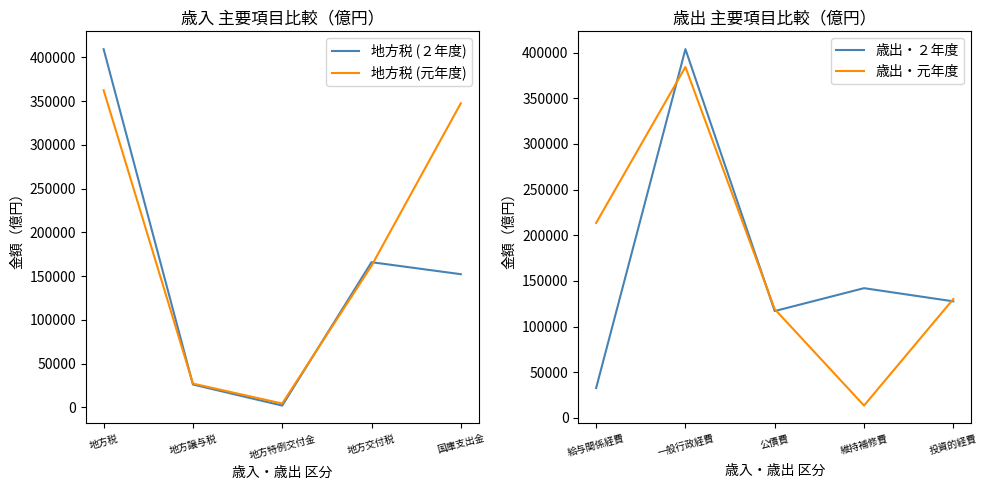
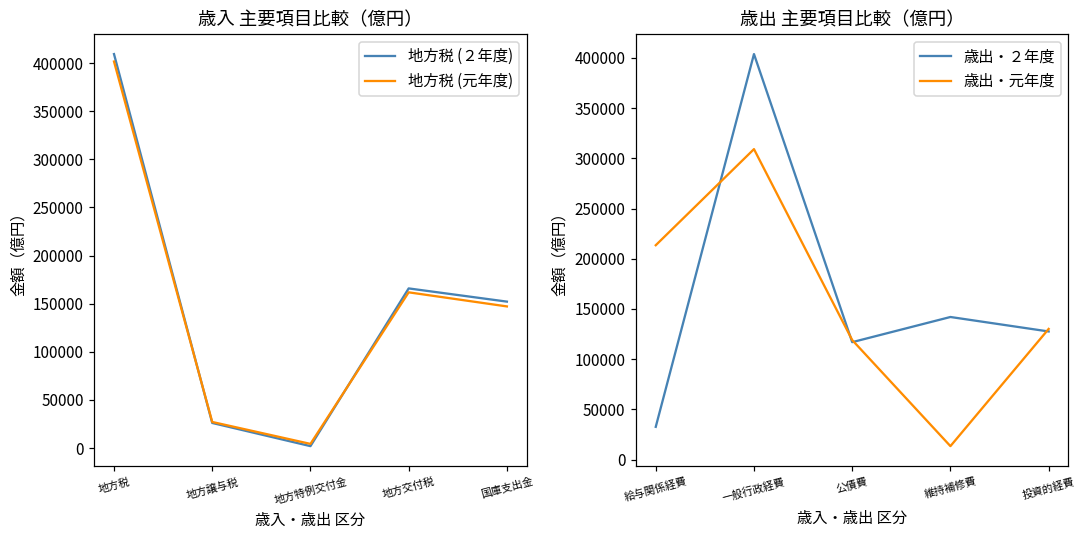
  {
    "歳入 主要項目比較（億円）": {
      "地方税 (２年度)": {
        "地方税": 410000,
        "地方交付税": 170000,
        "国庫支出金": 150000
      },
      "地方税 (元年度)": {
-       "地方税": 360000,
+       "地方税": 400000,
        "地方交付税": 160000,
-       "国庫支出金": 350000
+       "国庫支出金": 150000
      }
    },
    "歳出 主要項目比較（億円）": {
      "歳出・２年度": {
        "給与関係経費": 30000,
        "一般行政経費": 400000,
        "維持補修費": 140000
      },
      "歳出・元年度": {
        "給与関係経費": 210000,
-       "一般行政経費": 380000,
+       "一般行政経費": 310000,
        "維持補修費": 10000
      }
    }
  }
